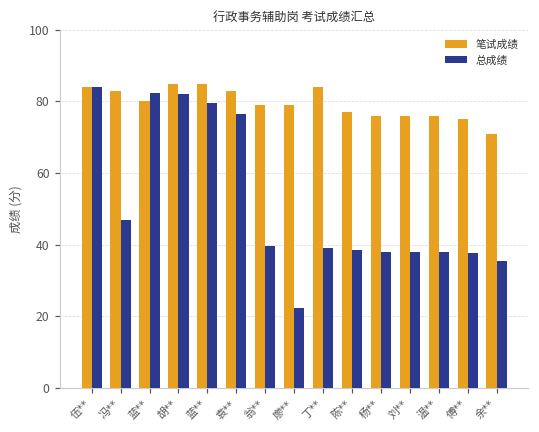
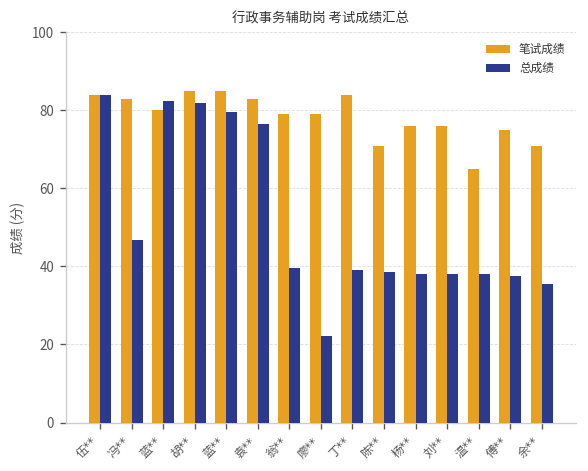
  {
    "笔试成绩": {
      "伍**": 84,
      "冯**": 83,
      "胡**": 85,
      "袁**": 83,
      "翁**": 79,
      "廖**": 79,
      "丁**": 84,
-     "陈**": 77,
+     "陈**": 71,
      "杨**": 76,
      "刘**": 76,
-     "温**": 76,
+     "温**": 65,
      "傅**": 75,
      "余**": 71
    },
    "总成绩": {
      "伍**": 84,
      "冯**": 47,
      "胡**": 82,
      "袁**": 77,
      "翁**": 40,
      "廖**": 22,
      "丁**": 39,
      "陈**": 39,
      "杨**": 38,
      "刘**": 38,
      "温**": 38,
      "傅**": 38,
      "余**": 36
    }
  }
